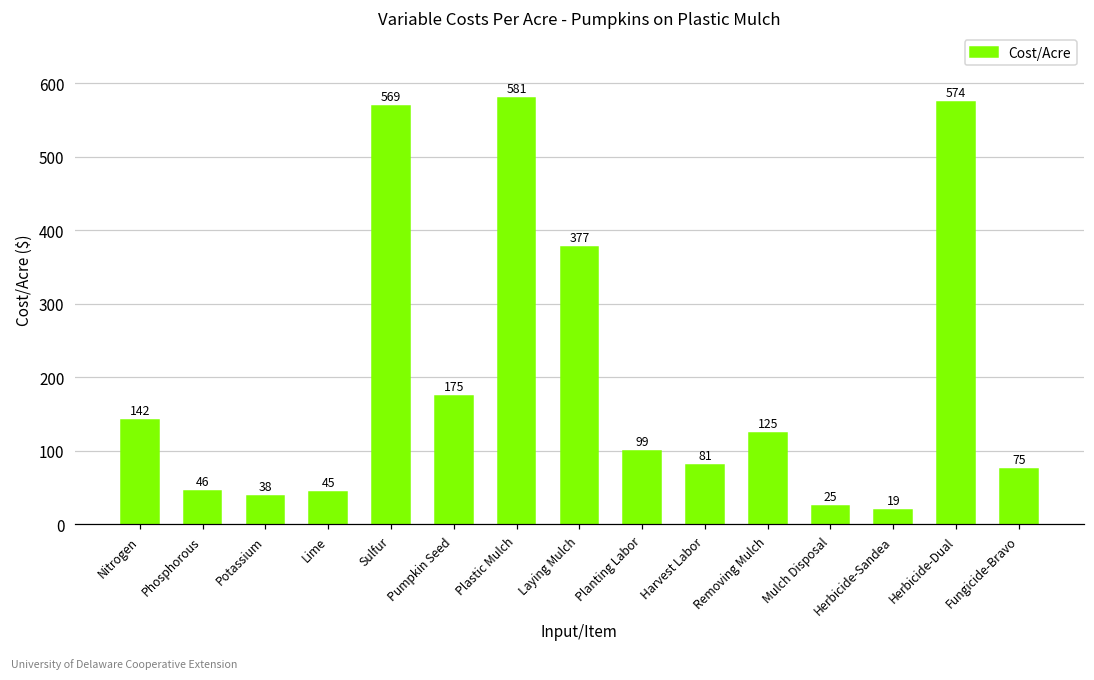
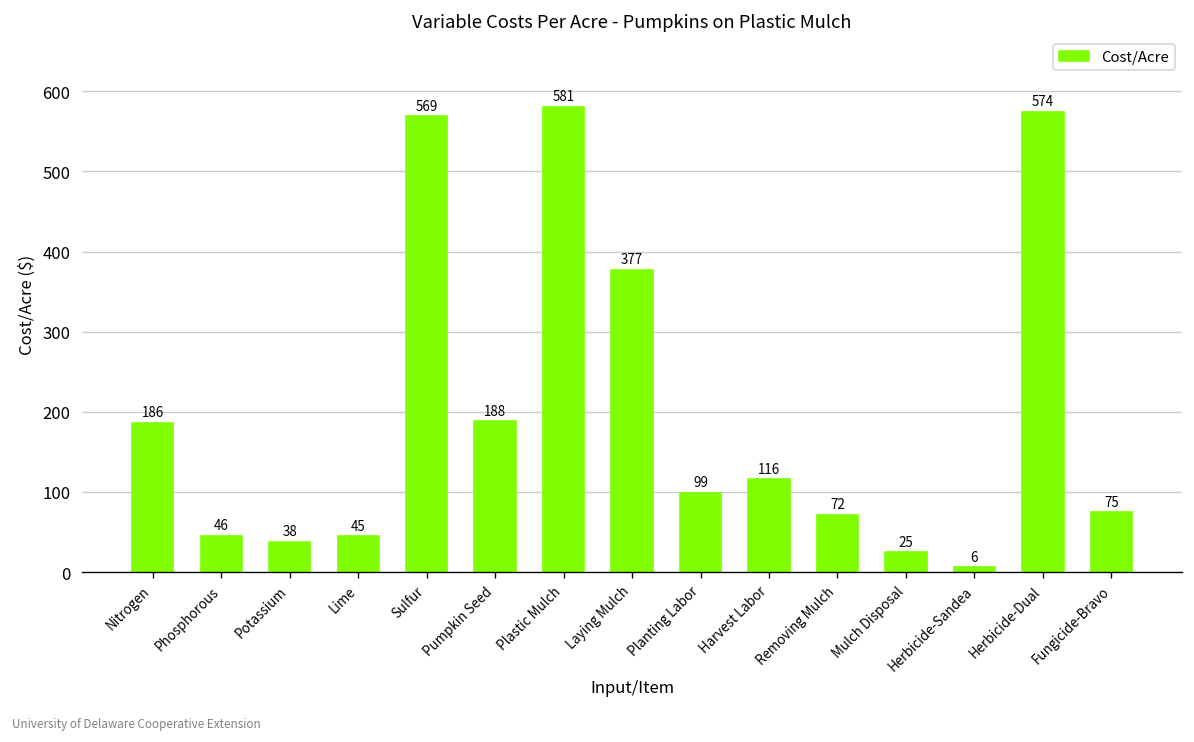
  {
-   "Nitrogen": 142,
+   "Nitrogen": 186,
    "Phosphorous": 46,
    "Potassium": 38,
    "Lime": 45,
    "Sulfur": 569,
-   "Pumpkin Seed": 175,
+   "Pumpkin Seed": 188,
    "Plastic Mulch": 581,
    "Laying Mulch": 377,
    "Planting Labor": 99,
-   "Harvest Labor": 81,
-   "Removing Mulch": 125,
+   "Harvest Labor": 116,
+   "Removing Mulch": 72,
    "Mulch Disposal": 25,
-   "Herbicide-Sandea": 19,
+   "Herbicide-Sandea": 6,
    "Herbicide-Dual": 574,
    "Fungicide-Bravo": 75
  }
